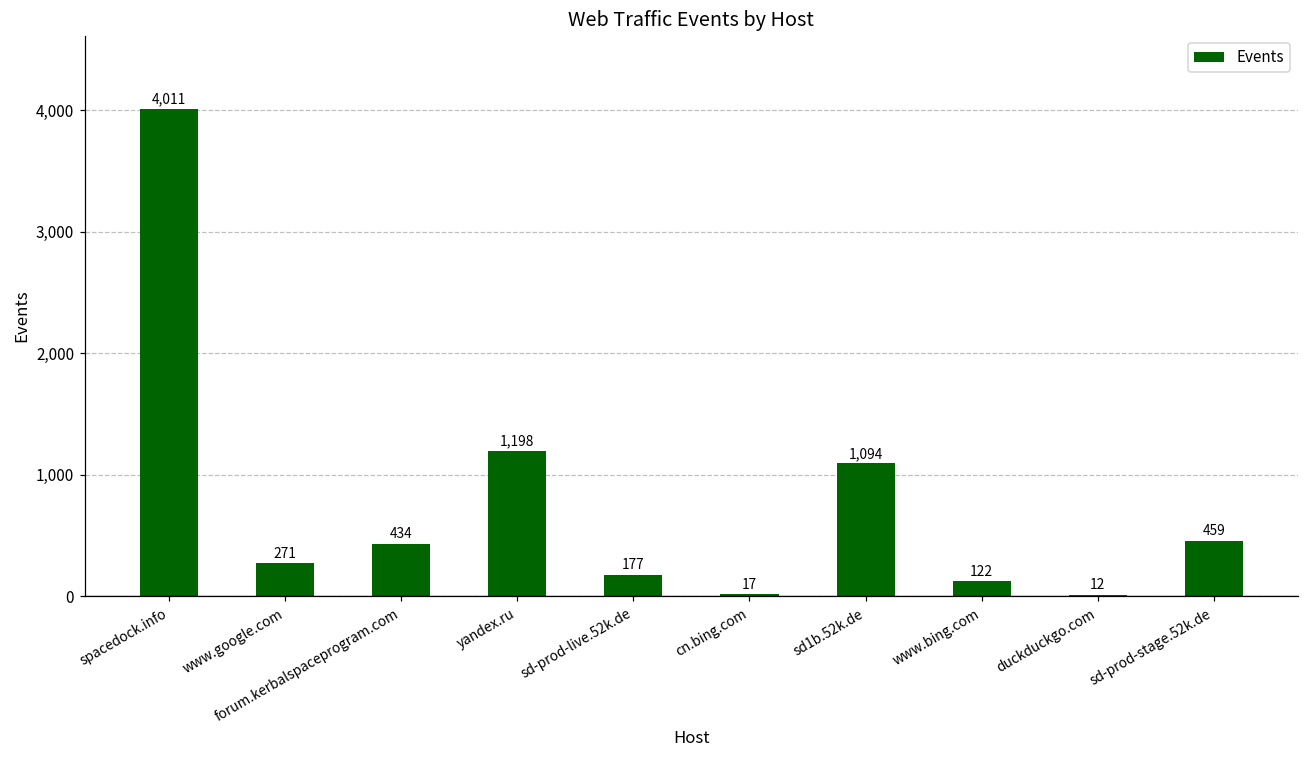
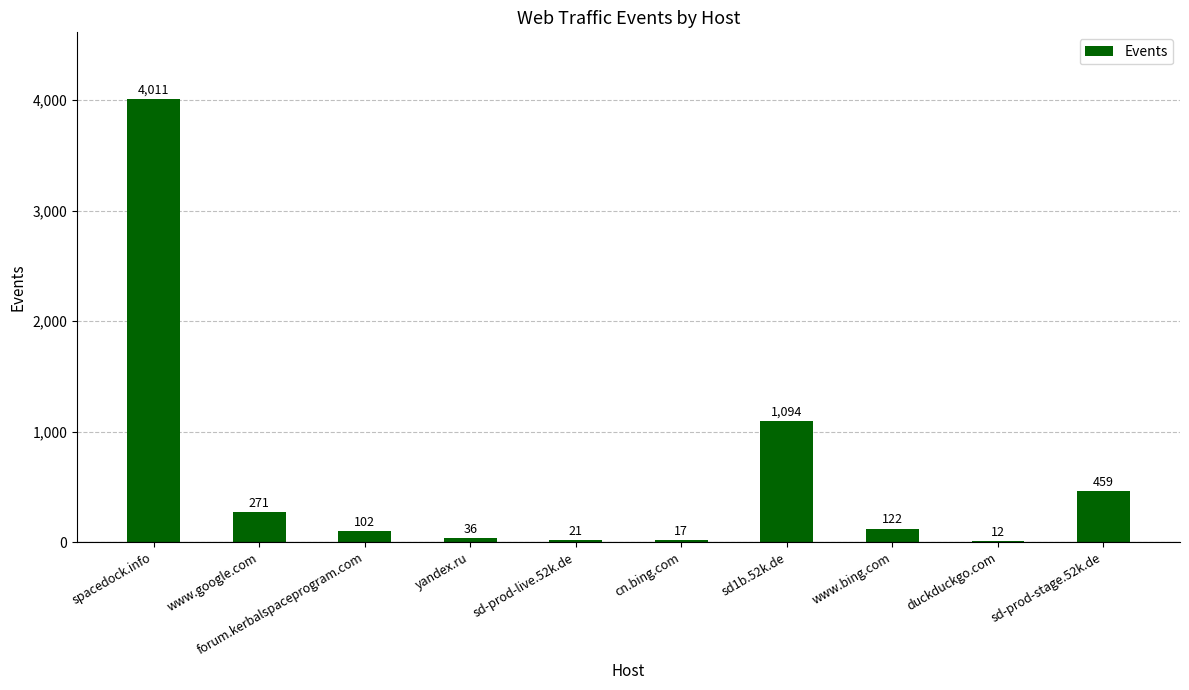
  {
    "spacedock.info": "4,011",
    "www.google.com": "271",
-   "forum.kerbalspaceprogram.com": "434",
-   "yandex.ru": "1,198",
-   "sd-prod-live.52k.de": "177",
+   "forum.kerbalspaceprogram.com": "102",
+   "yandex.ru": "36",
+   "sd-prod-live.52k.de": "21",
    "cn.bing.com": "17",
    "sd1b.52k.de": "1,094",
    "www.bing.com": "122",
    "duckduckgo.com": "12",
    "sd-prod-stage.52k.de": "459"
  }
